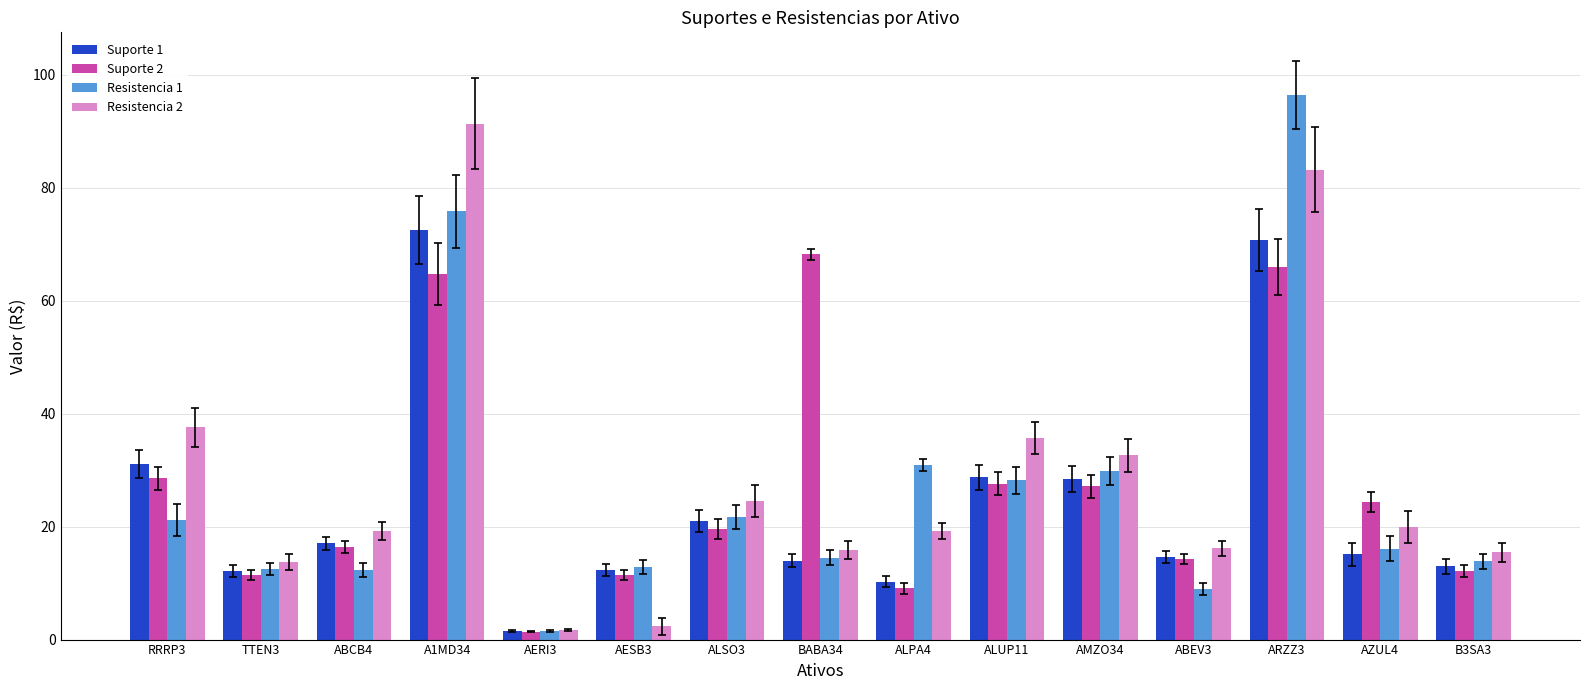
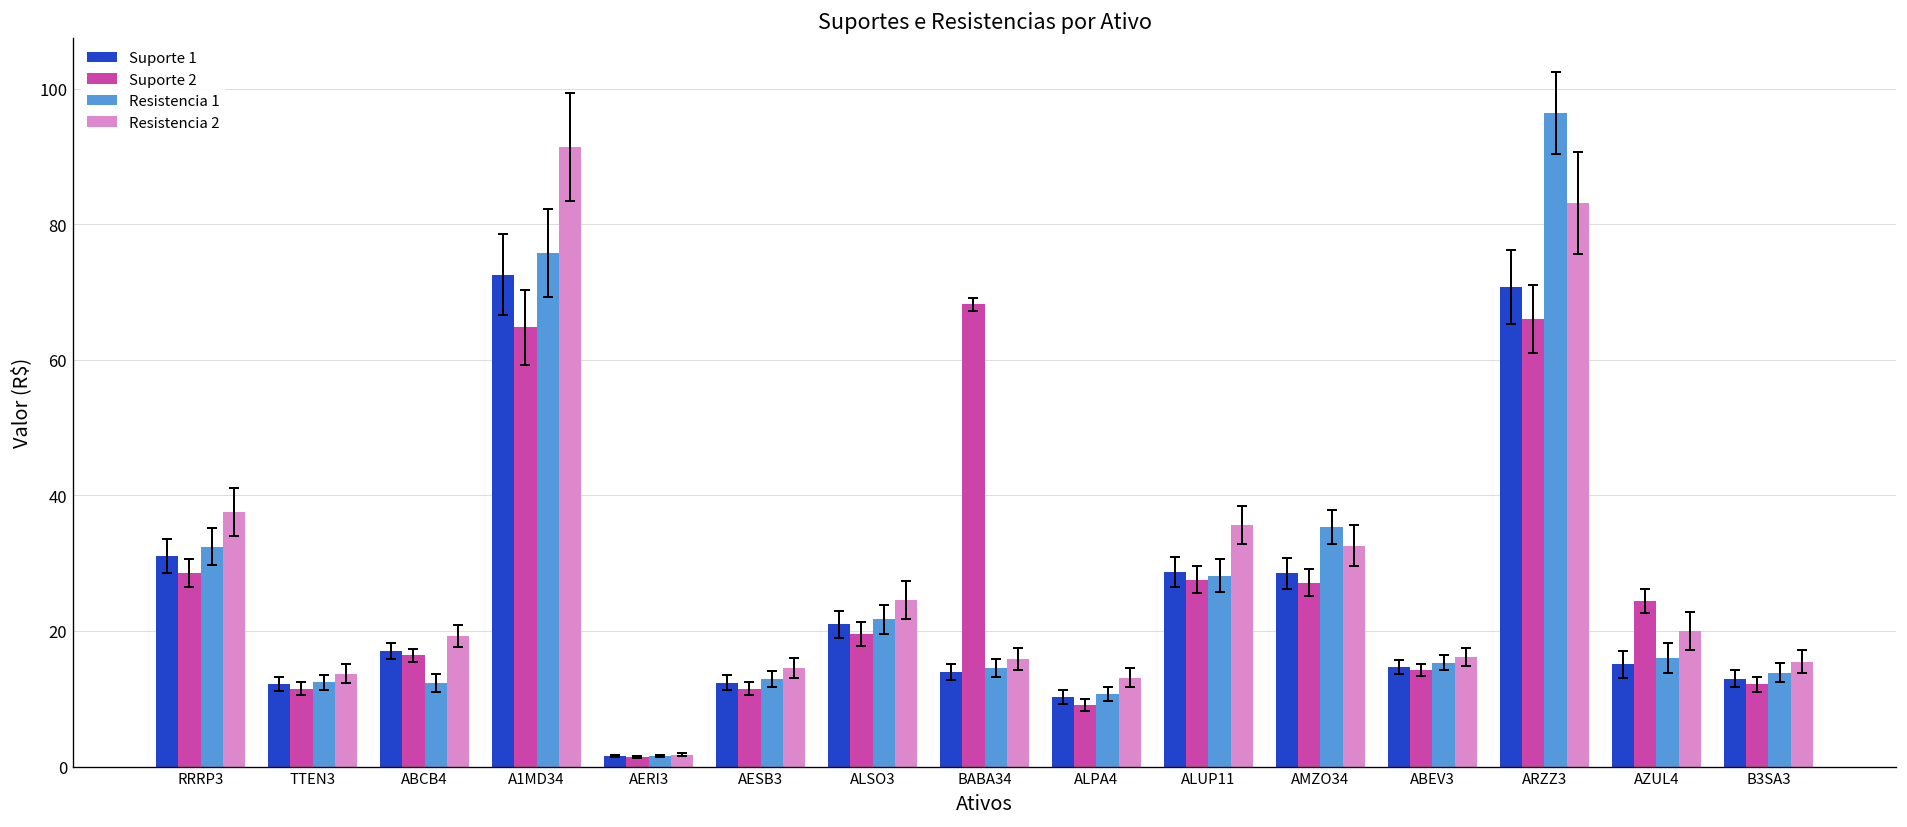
  {
    "Suporte 2": {
      "RRRP3": 29,
      "TTEN3": 12,
      "ABCB4": 16,
      "A1MD34": 65,
      "AERI3": 1,
      "AESB3": 12,
      "ALSO3": 20,
      "BABA34": 68,
      "ALPA4": 9,
      "ALUP11": 28,
      "AMZO34": 27,
      "ABEV3": 14,
      "ARZZ3": 66,
      "AZUL4": 24,
      "B3SA3": 12
    },
    "Resistencia 1": {
-     "RRRP3": 21,
+     "RRRP3": 32,
      "TTEN3": 12,
      "ABCB4": 12,
      "A1MD34": 76,
      "AERI3": 2,
      "AESB3": 13,
      "ALSO3": 22,
      "BABA34": 15,
-     "ALPA4": 31,
+     "ALPA4": 11,
      "ALUP11": 28,
-     "AMZO34": 30,
-     "ABEV3": 9,
+     "AMZO34": 35,
+     "ABEV3": 15,
      "ARZZ3": 96,
      "AZUL4": 16,
      "B3SA3": 14
    },
    "Resistencia 2": {
      "RRRP3": 38,
      "TTEN3": 14,
      "ABCB4": 19,
      "A1MD34": 91,
      "AERI3": 2,
-     "AESB3": 2,
+     "AESB3": 15,
      "ALSO3": 25,
      "BABA34": 16,
-     "ALPA4": 19,
+     "ALPA4": 13,
      "ALUP11": 36,
      "AMZO34": 33,
      "ABEV3": 16,
      "ARZZ3": 83,
      "AZUL4": 20,
      "B3SA3": 15
    }
  }
